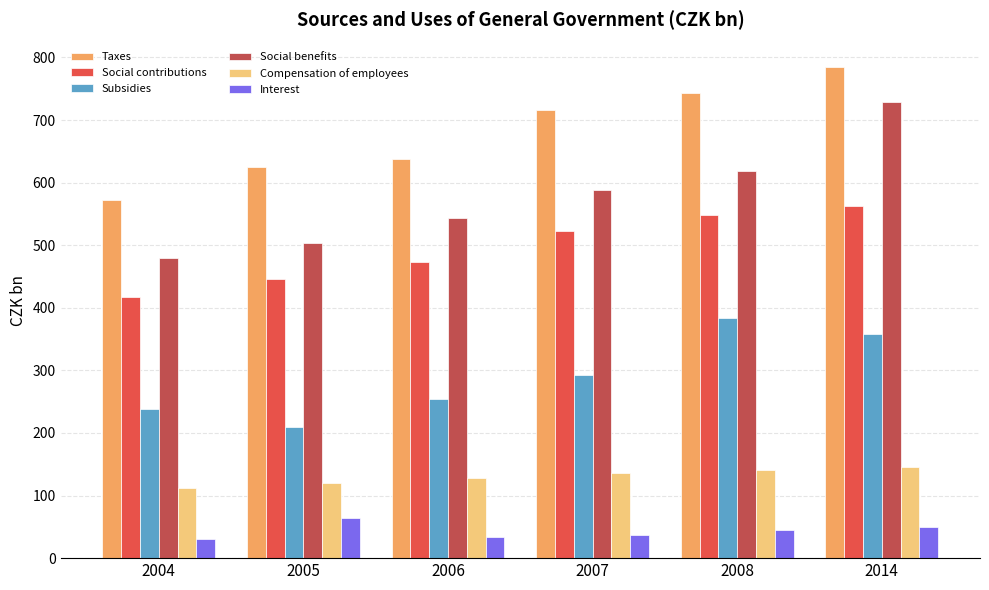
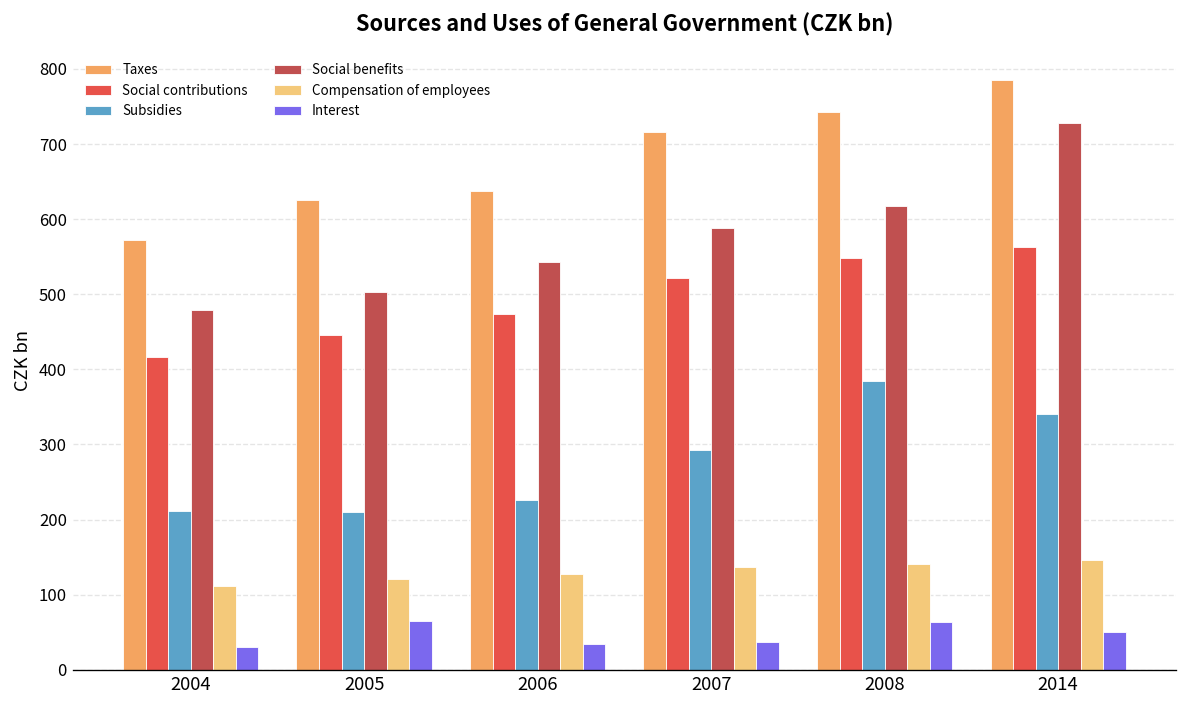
  {
    "Subsidies": {
-     "2004": 240,
+     "2004": 210,
      "2005": 210,
-     "2006": 250,
+     "2006": 230,
      "2007": 290,
      "2008": 380,
-     "2014": 360
+     "2014": 340
    },
    "Interest": {
      "2004": 30,
      "2005": 60,
      "2006": 30,
      "2007": 40,
-     "2008": 40,
+     "2008": 60,
      "2014": 50
    }
  }
